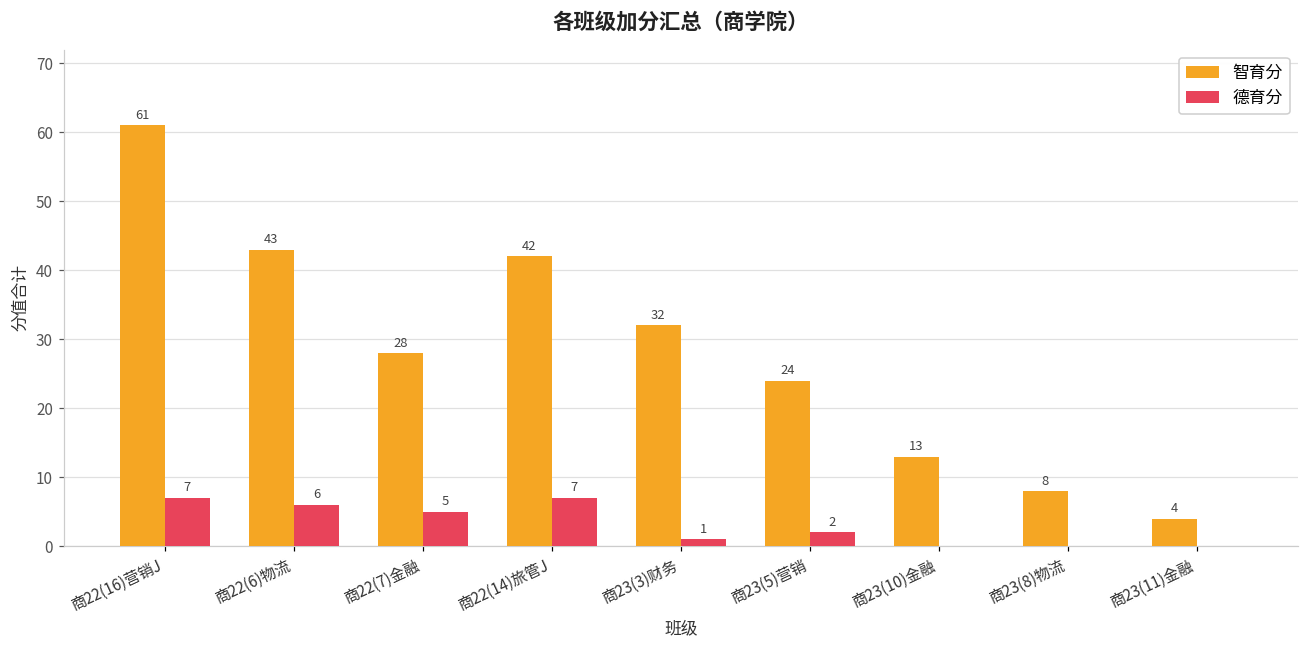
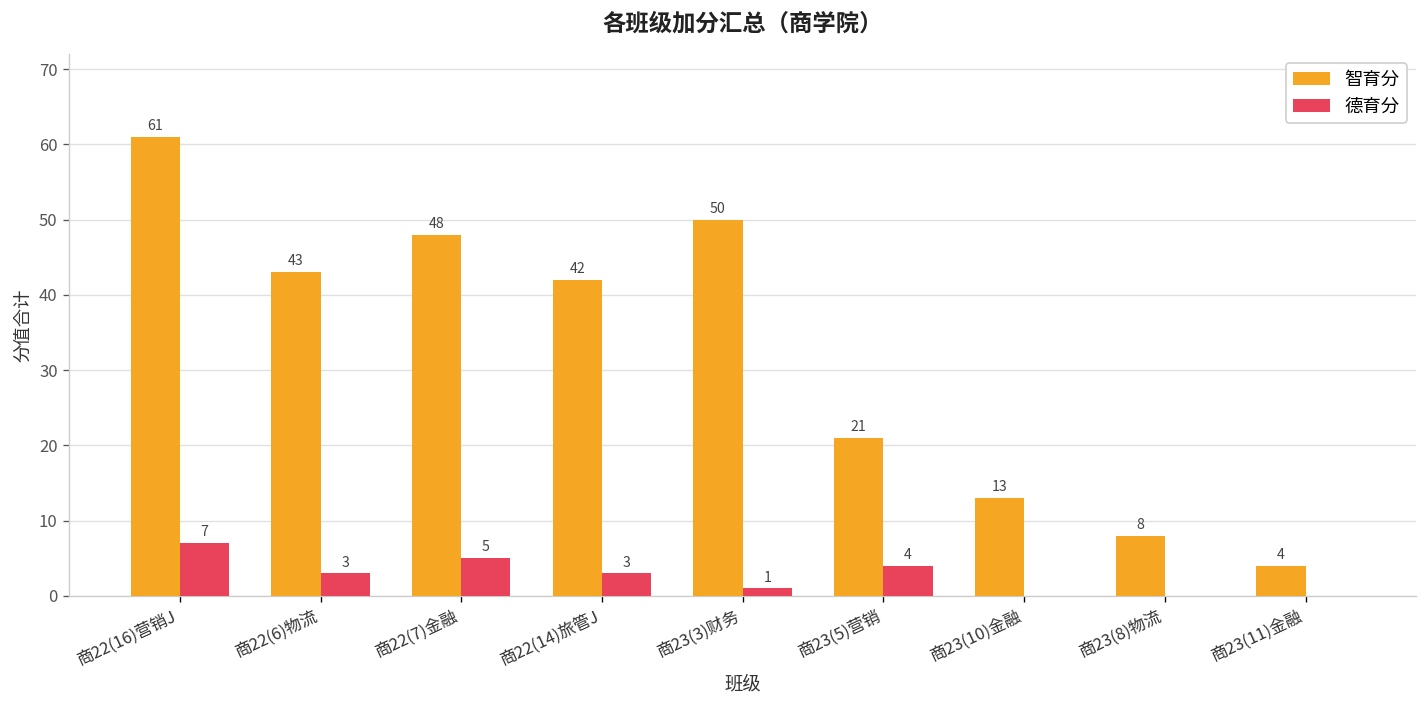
  {
    "智育分": {
      "商22(16)营销J": 61,
      "商22(6)物流": 43,
-     "商22(7)金融": 28,
+     "商22(7)金融": 48,
      "商22(14)旅管J": 42,
-     "商23(3)财务": 32,
-     "商23(5)营销": 24,
+     "商23(3)财务": 50,
+     "商23(5)营销": 21,
      "商23(10)金融": 13,
      "商23(8)物流": 8,
      "商23(11)金融": 4
    },
    "德育分": {
      "商22(16)营销J": 7,
-     "商22(6)物流": 6,
+     "商22(6)物流": 3,
      "商22(7)金融": 5,
-     "商22(14)旅管J": 7,
+     "商22(14)旅管J": 3,
      "商23(3)财务": 1,
-     "商23(5)营销": 2
+     "商23(5)营销": 4
    }
  }
